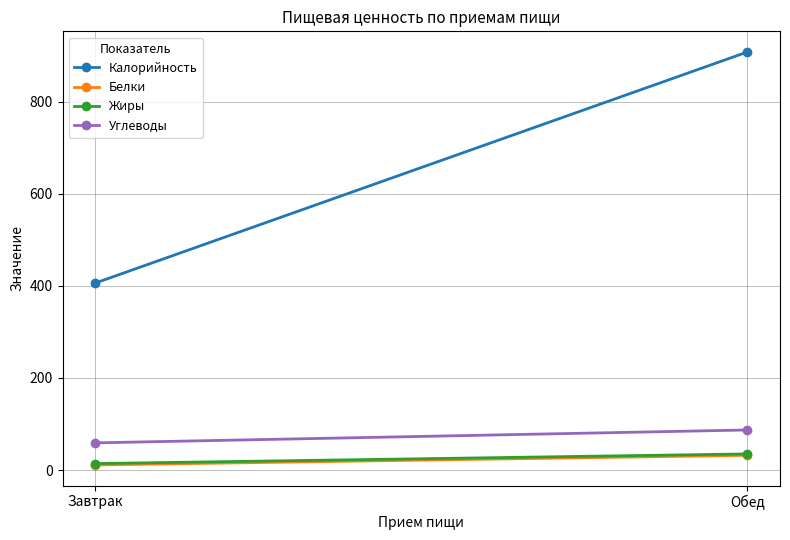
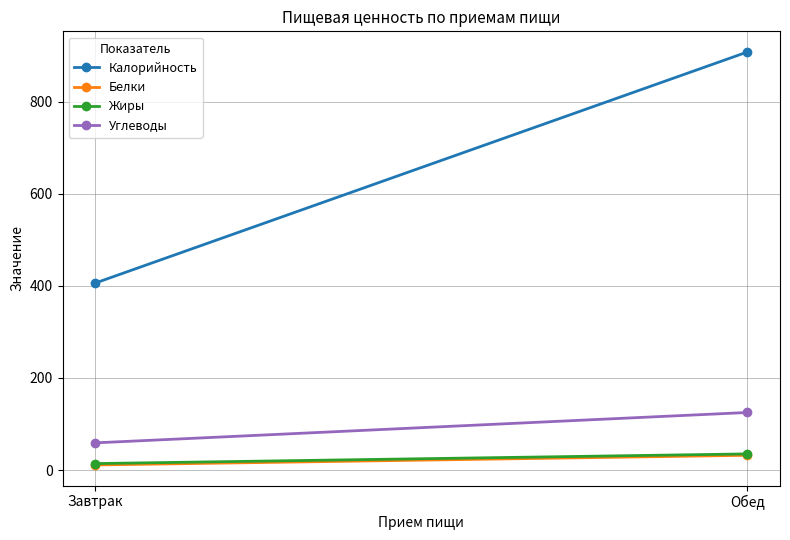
  {
    "Калорийность": {
      "Завтрак": 410,
      "Обед": 910
    },
    "Углеводы": {
      "Завтрак": 60,
-     "Обед": 90
+     "Обед": 130
    }
  }
